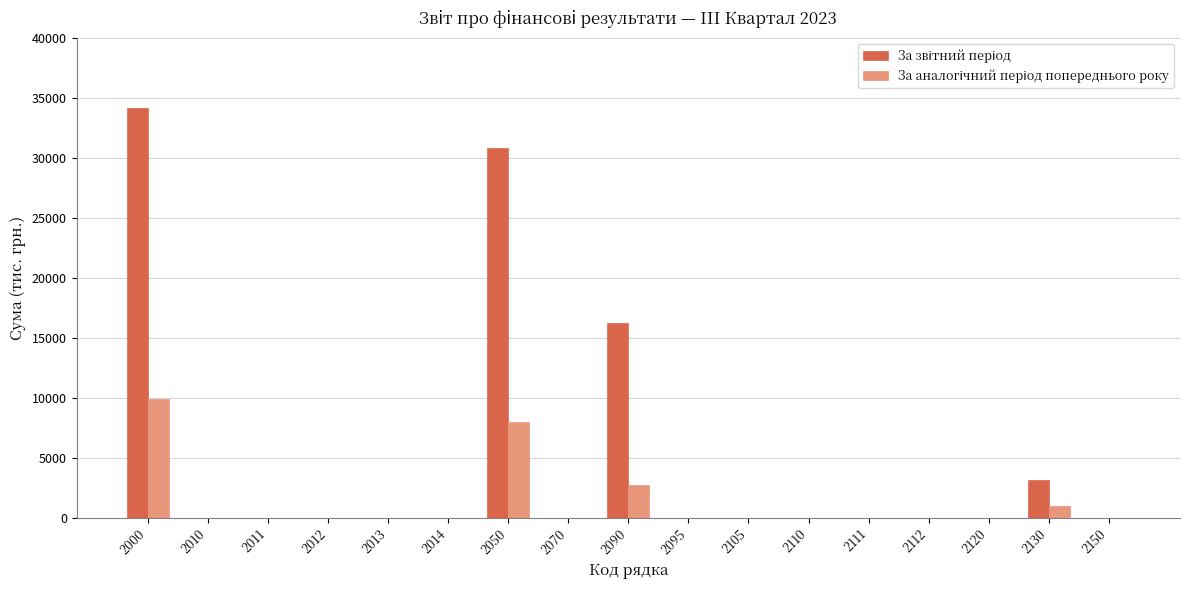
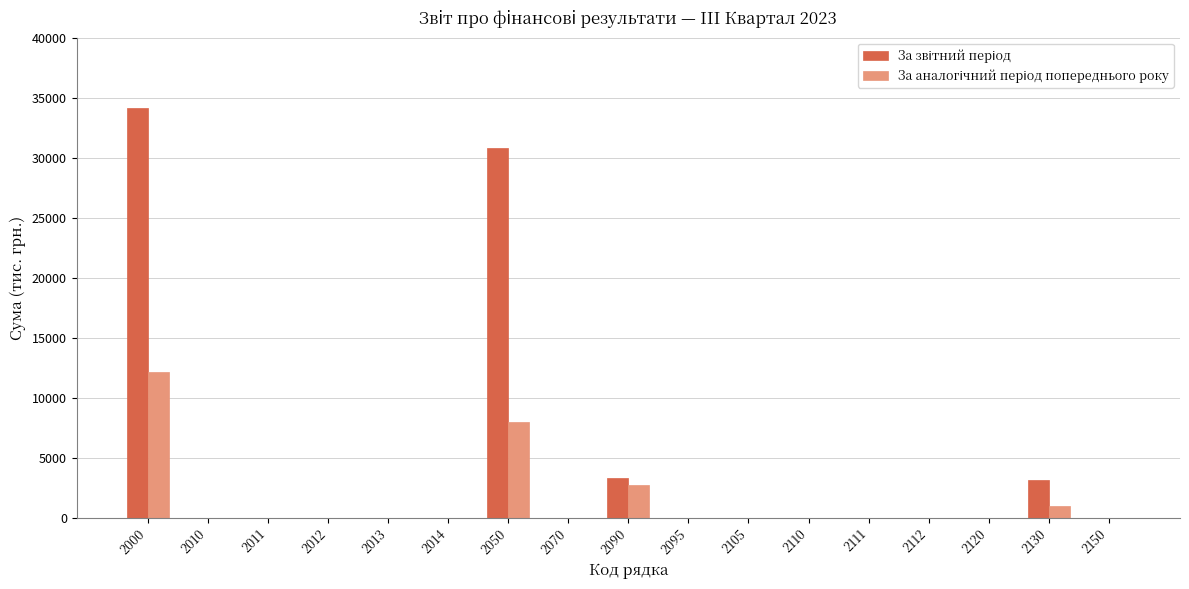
  {
    "За звітний період": {
      "2000": 34100,
      "2010": 0,
      "2011": 0,
      "2012": 0,
      "2013": 0,
      "2014": 0,
      "2050": 30800,
      "2070": 0,
-     "2090": 16200,
+     "2090": 3300,
      "2095": 0,
      "2105": 0,
      "2110": 0,
      "2111": 0,
      "2112": 0,
      "2120": 0,
      "2130": 3100,
      "2150": 0
    },
    "За аналогічний період попереднього року": {
-     "2000": 9900,
+     "2000": 12100,
      "2010": 0,
      "2011": 0,
      "2012": 0,
      "2013": 0,
      "2014": 0,
      "2050": 7900,
      "2070": 0,
      "2090": 2700,
      "2095": 0,
      "2105": 0,
      "2110": 0,
      "2111": 0,
      "2112": 0,
      "2120": 0,
      "2130": 900,
      "2150": 0
    }
  }
